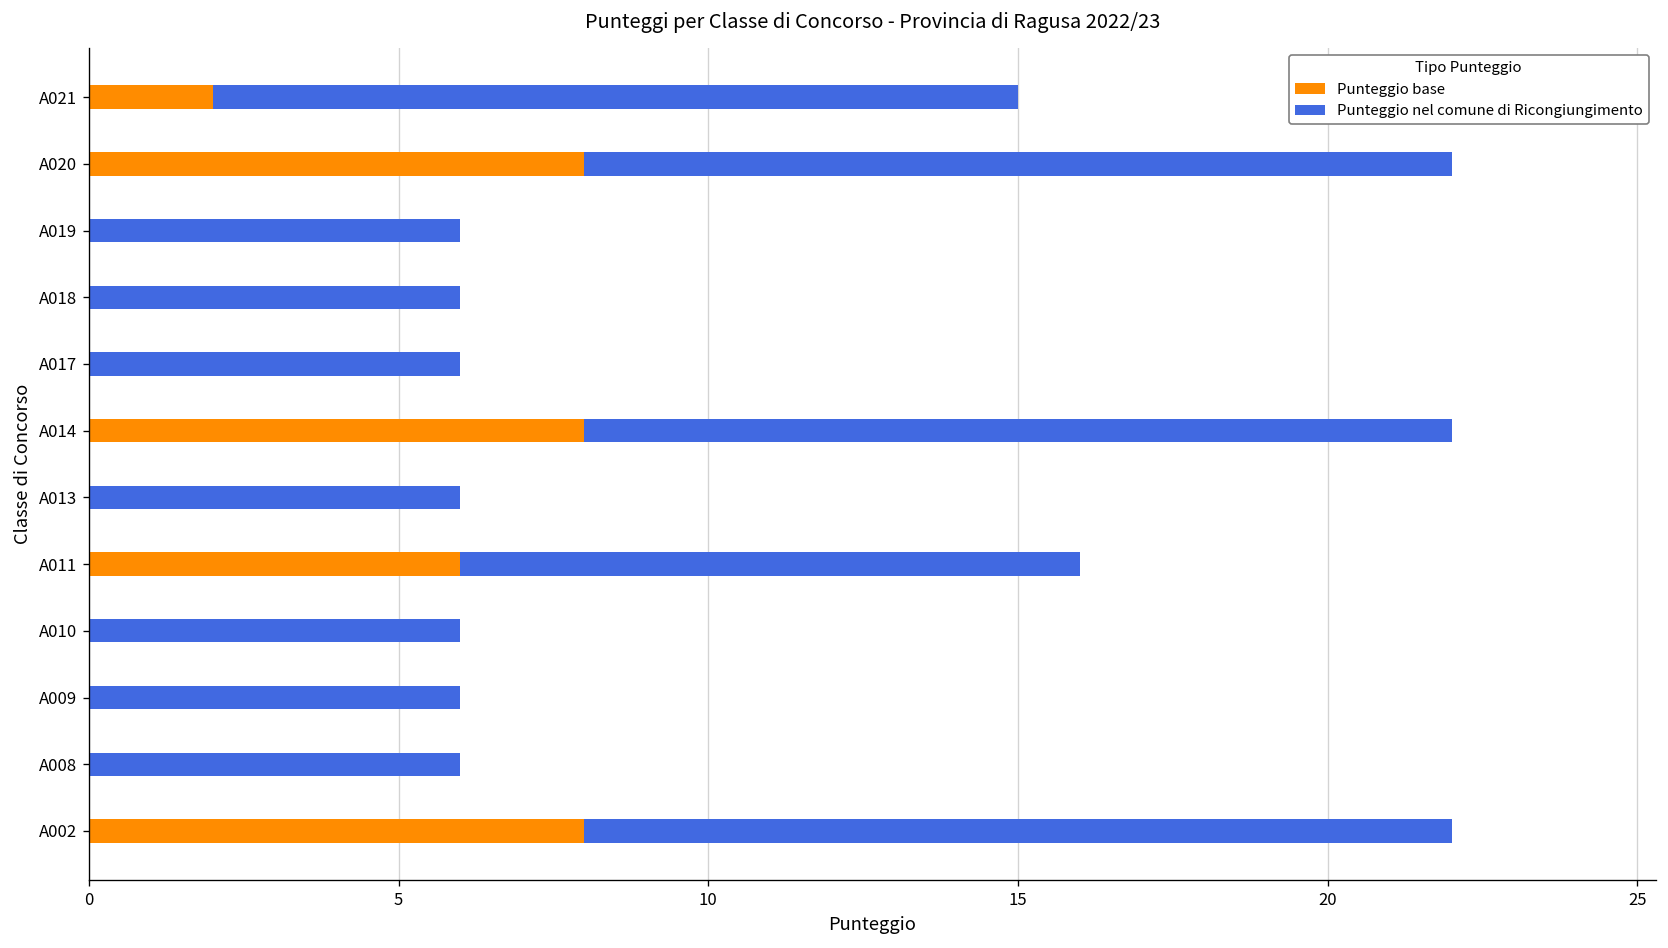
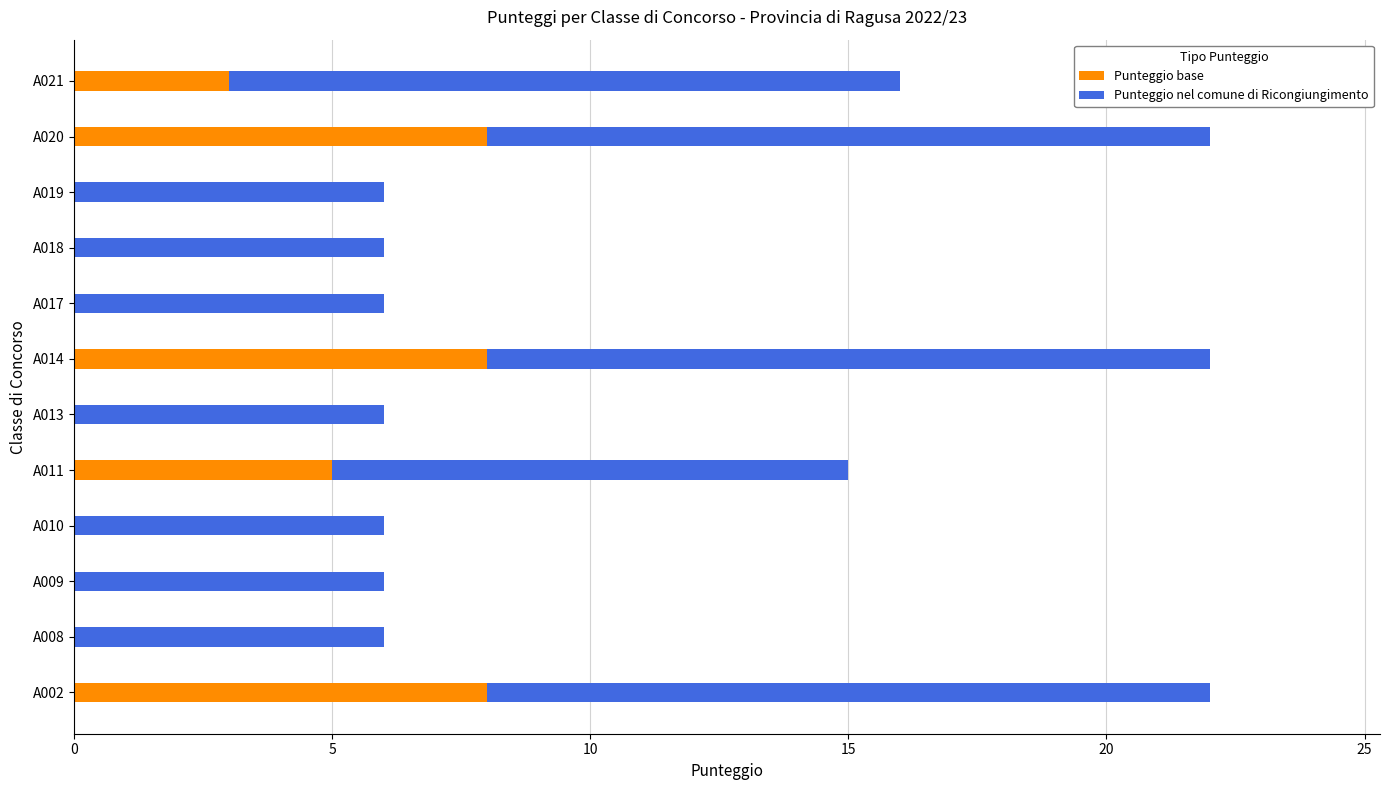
  {
    "Punteggio base": {
-     "A021": 2,
+     "A021": 3,
      "A020": 8,
      "A019": 0,
      "A018": 0,
      "A017": 0,
      "A014": 8,
      "A013": 0,
-     "A011": 6,
+     "A011": 5,
      "A010": 0,
      "A009": 0,
      "A008": 0,
      "A002": 8
    },
    "Punteggio nel comune di Ricongiungimento": {
      "A021": 13,
      "A020": 14,
      "A019": 6,
      "A018": 6,
      "A017": 6,
      "A014": 14,
      "A013": 6,
      "A011": 10,
      "A010": 6,
      "A009": 6,
      "A008": 6,
      "A002": 14
    }
  }
